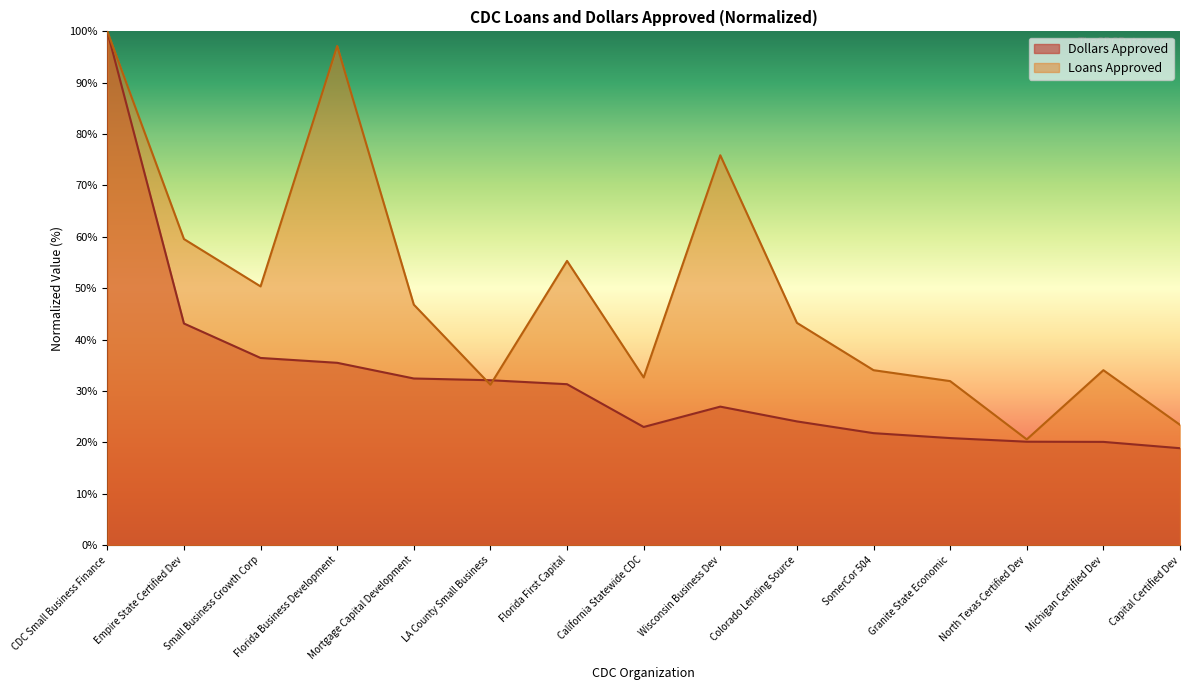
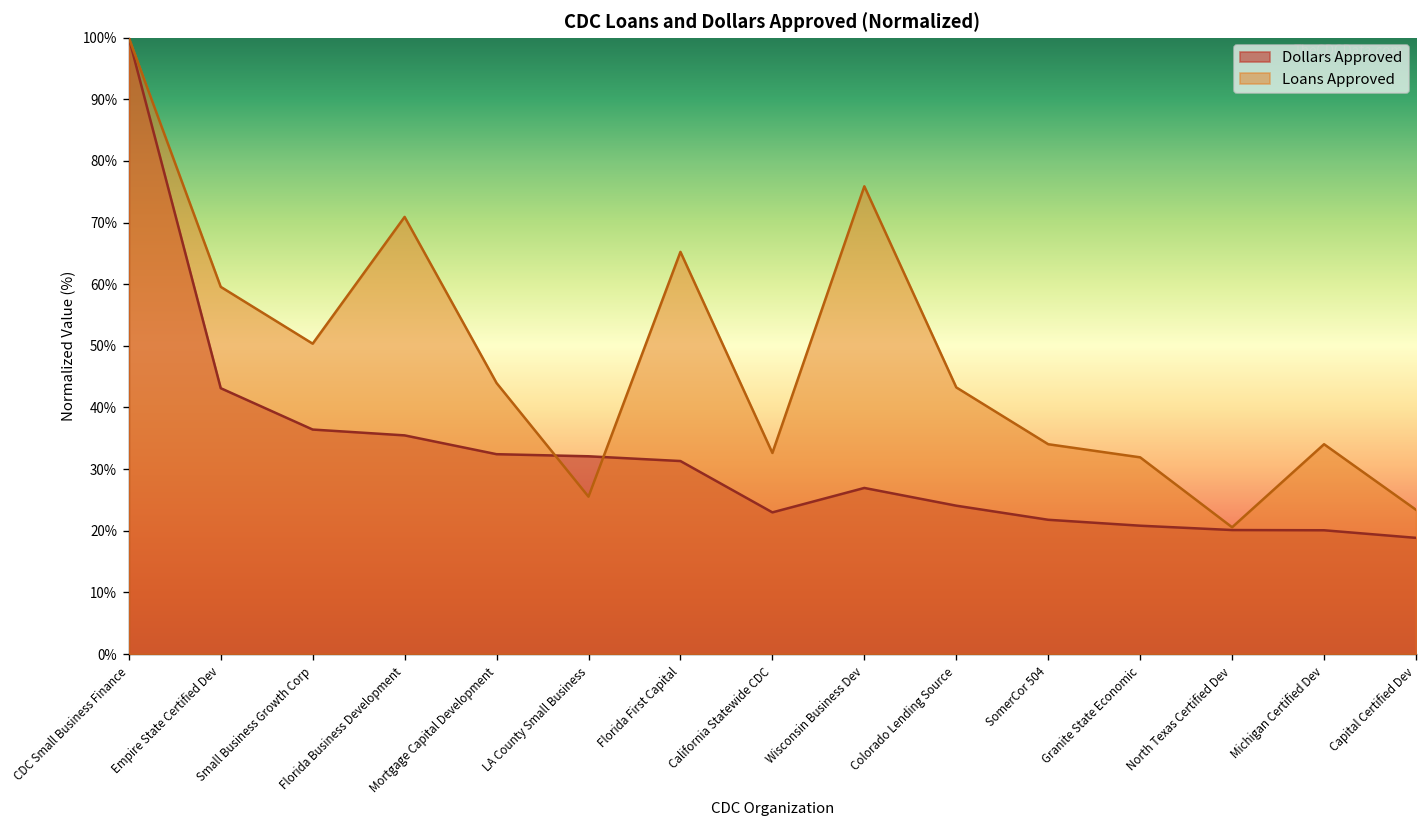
  {
    "Dollars Approved": {
      "Empire State Certified Dev": "43%",
      "Small Business Growth Corp": "36%",
      "Florida Business Development": "35%",
      "Mortgage Capital Development": "32%",
      "LA County Small Business": "32%",
      "Florida First Capital": "31%",
      "California Statewide CDC": "23%",
      "Wisconsin Business Dev": "27%",
      "Colorado Lending Source": "24%",
      "SomerCor 504": "22%",
      "Granite State Economic": "21%",
      "Michigan Certified Dev": "20%",
      "Capital Certified Dev": "19%"
    },
    "Loans Approved": {
      "Empire State Certified Dev": "60%",
      "Small Business Growth Corp": "50%",
-     "Florida Business Development": "97%",
-     "Mortgage Capital Development": "47%",
-     "LA County Small Business": "31%",
-     "Florida First Capital": "55%",
+     "Florida Business Development": "71%",
+     "Mortgage Capital Development": "44%",
+     "LA County Small Business": "26%",
+     "Florida First Capital": "65%",
      "California Statewide CDC": "33%",
      "Wisconsin Business Dev": "76%",
      "Colorado Lending Source": "43%",
      "SomerCor 504": "34%",
      "Granite State Economic": "32%",
      "Michigan Certified Dev": "34%",
      "Capital Certified Dev": "23%"
    }
  }
